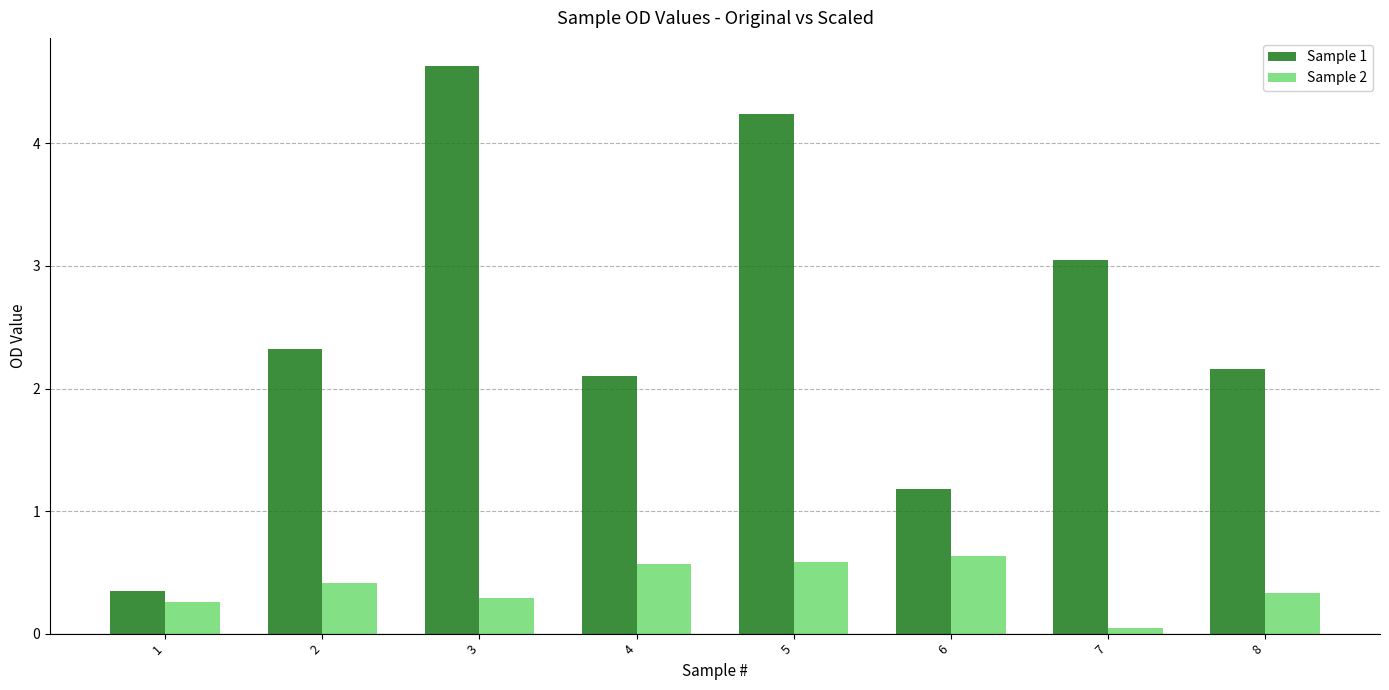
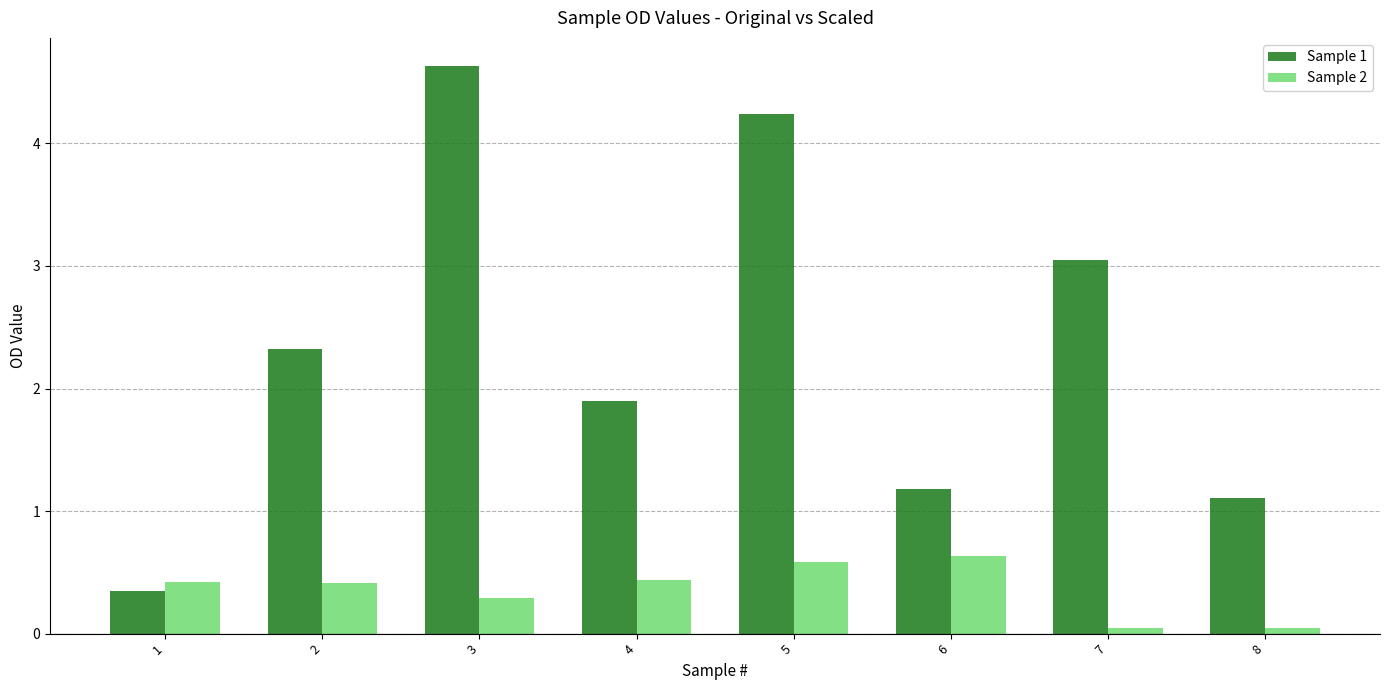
  {
    "Sample 1": {
      "1": 0.35,
      "2": 2.32,
      "3": 4.63,
-     "4": 2.1,
+     "4": 1.9,
      "5": 4.24,
      "6": 1.18,
      "7": 3.05,
-     "8": 2.16
+     "8": 1.11
    },
    "Sample 2": {
-     "1": 0.26,
+     "1": 0.42,
      "2": 0.42,
      "3": 0.29,
-     "4": 0.57,
+     "4": 0.44,
      "5": 0.59,
      "6": 0.63,
      "7": 0.05,
-     "8": 0.33
+     "8": 0.05
    }
  }
